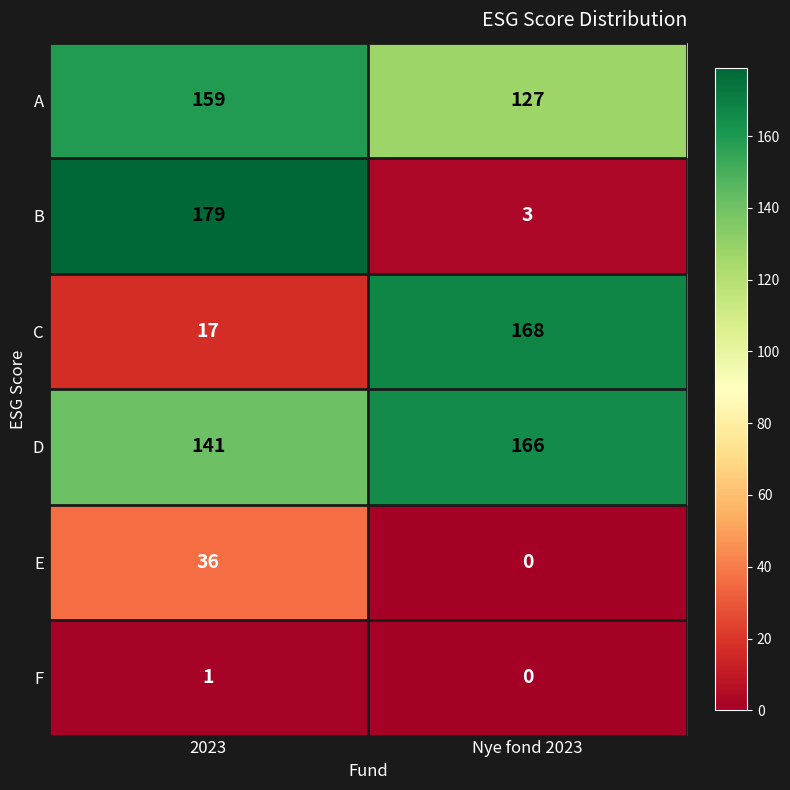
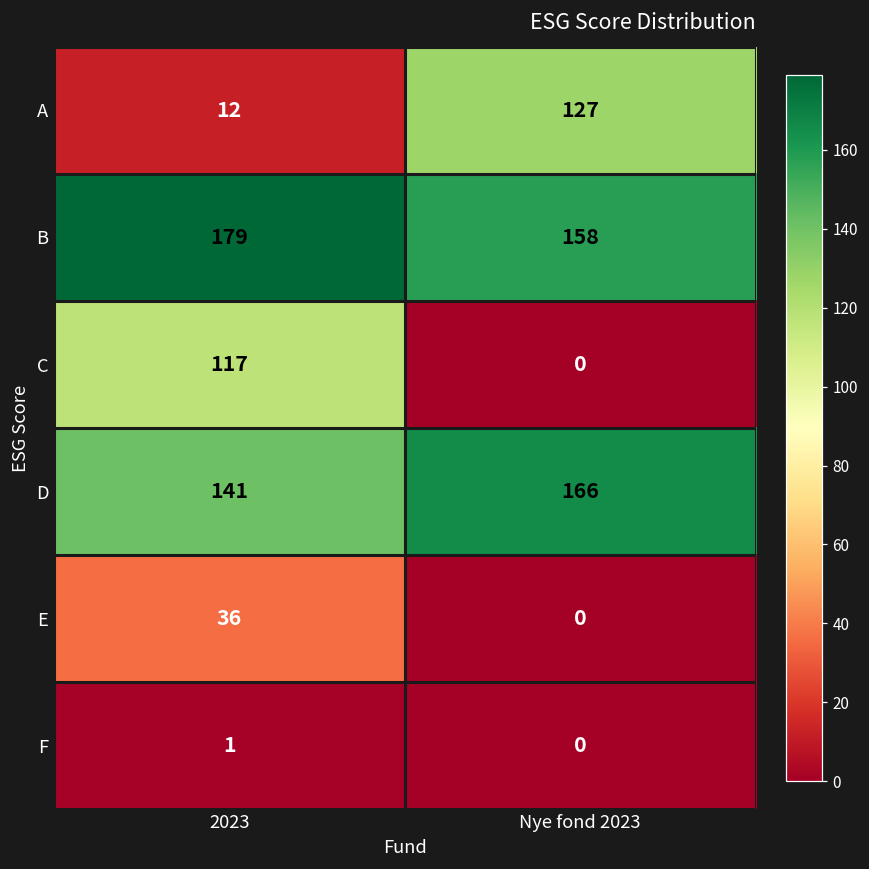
  {
    "A": {
-     "2023": 159,
+     "2023": 12,
      "Nye fond 2023": 127
    },
    "B": {
      "2023": 179,
-     "Nye fond 2023": 3
+     "Nye fond 2023": 158
    },
    "C": {
-     "2023": 17,
-     "Nye fond 2023": 168
+     "2023": 117,
+     "Nye fond 2023": 0
    },
    "D": {
      "2023": 141,
      "Nye fond 2023": 166
    },
    "E": {
      "2023": 36,
      "Nye fond 2023": 0
    },
    "F": {
      "2023": 1,
      "Nye fond 2023": 0
    }
  }
